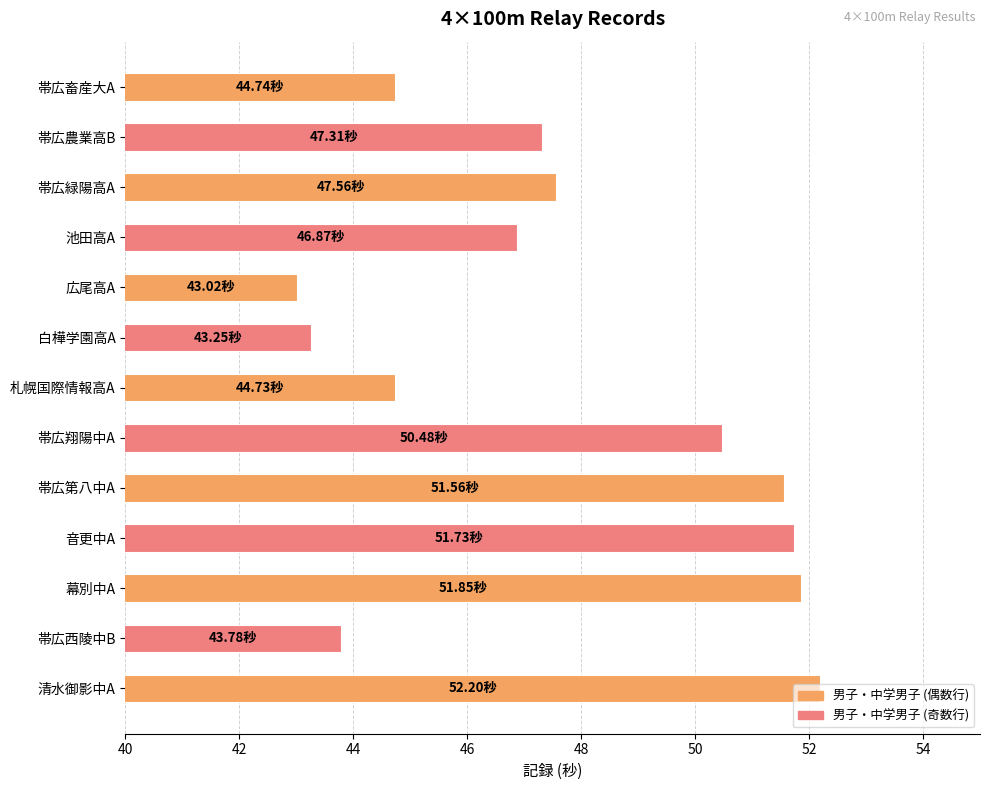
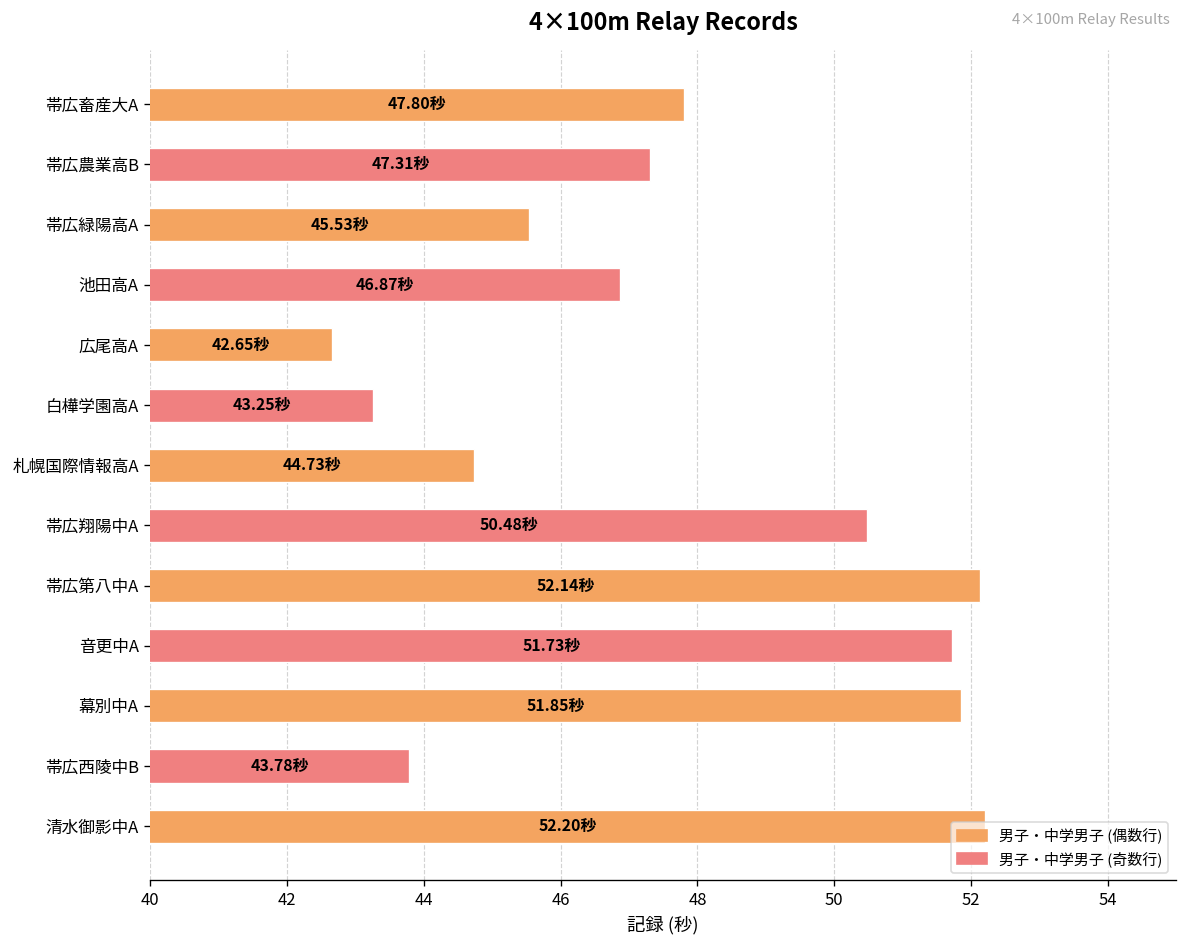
  {
-   "帯広畜産大A": "44.74秒",
+   "帯広畜産大A": "47.80秒",
    "帯広農業高B": "47.31秒",
-   "帯広緑陽高A": "47.56秒",
+   "帯広緑陽高A": "45.53秒",
    "池田高A": "46.87秒",
-   "広尾高A": "43.02秒",
+   "広尾高A": "42.65秒",
    "白樺学園高A": "43.25秒",
    "札幌国際情報高A": "44.73秒",
    "帯広翔陽中A": "50.48秒",
-   "帯広第八中A": "51.56秒",
+   "帯広第八中A": "52.14秒",
    "音更中A": "51.73秒",
    "幕別中A": "51.85秒",
    "帯広西陵中B": "43.78秒"
  }
